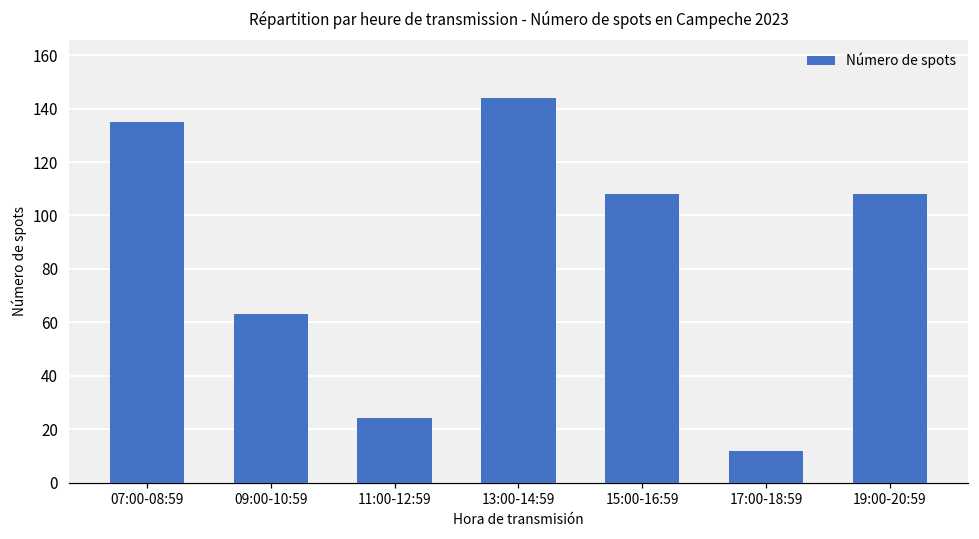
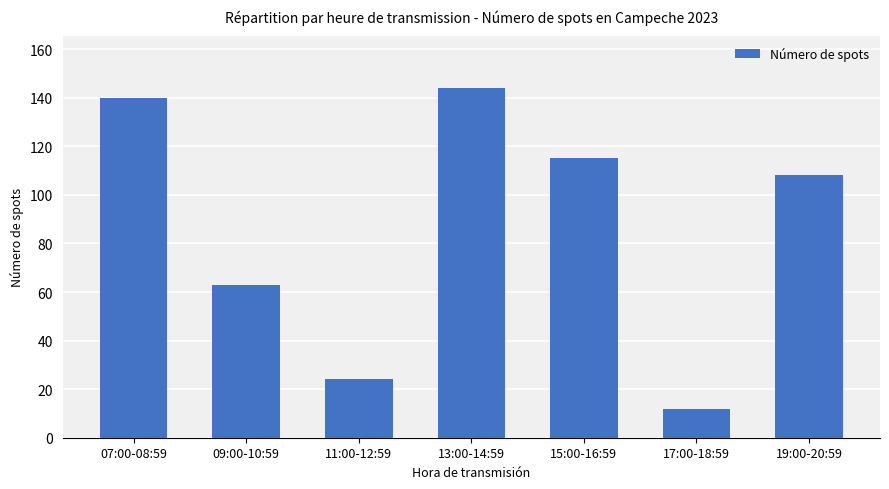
  {
-   "07:00-08:59": 135,
+   "07:00-08:59": 140,
    "09:00-10:59": 63,
    "11:00-12:59": 24,
    "13:00-14:59": 144,
-   "15:00-16:59": 108,
+   "15:00-16:59": 115,
    "17:00-18:59": 12,
    "19:00-20:59": 108
  }
